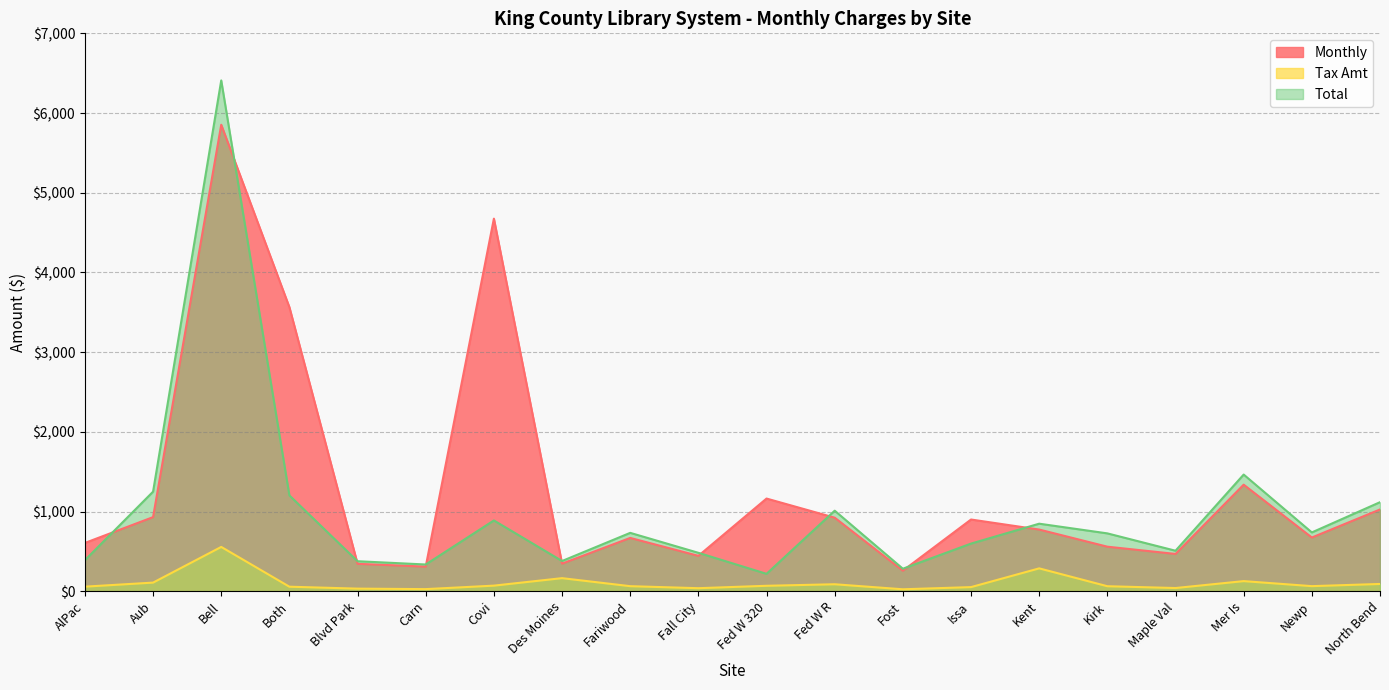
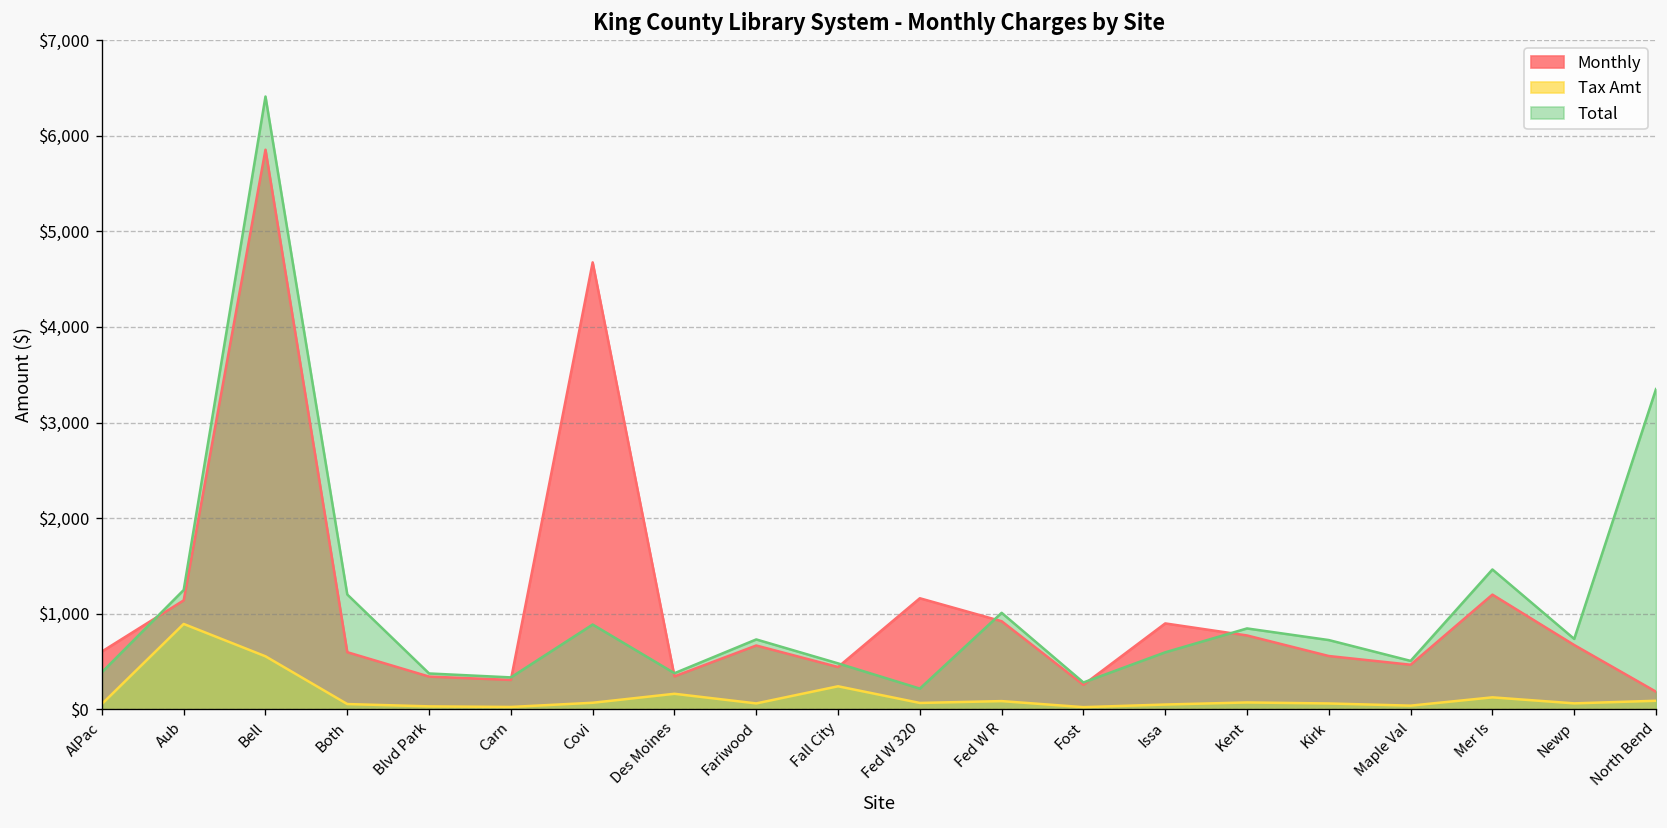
  {
    "Monthly": {
      "AlPac": "$600",
-     "Aub": "$900",
+     "Aub": "$1,100",
      "Bell": "$5,900",
-     "Both": "$3,600",
+     "Both": "$600",
      "Blvd Park": "$300",
      "Covi": "$4,700",
      "Des Moines": "$300",
      "Fariwood": "$700",
      "Fall City": "$400",
      "Fed W 320": "$1,200",
      "Fed W R": "$900",
      "Issa": "$900",
      "Kent": "$800",
      "Kirk": "$600",
      "Maple Val": "$500",
-     "Mer Is": "$1,300",
+     "Mer Is": "$1,200",
      "Newp": "$700",
-     "North Bend": "$1,000"
+     "North Bend": "$200"
    },
    "Tax Amt": {
      "AlPac": "$100",
-     "Aub": "$100",
+     "Aub": "$900",
      "Bell": "$600",
      "Both": "$100",
      "Blvd Park": "$0",
      "Carn": "$0",
      "Covi": "$100",
      "Des Moines": "$200",
      "Fariwood": "$100",
-     "Fall City": "$0",
+     "Fall City": "$200",
      "Fed W 320": "$100",
      "Fed W R": "$100",
      "Fost": "$0",
      "Issa": "$100",
-     "Kent": "$300",
+     "Kent": "$100",
      "Kirk": "$100",
      "Maple Val": "$0",
      "Mer Is": "$100",
      "Newp": "$100",
      "North Bend": "$100"
    },
    "Total": {
      "AlPac": "$400",
      "Aub": "$1,200",
      "Bell": "$6,400",
      "Both": "$1,200",
      "Blvd Park": "$400",
      "Covi": "$900",
      "Des Moines": "$400",
      "Fariwood": "$700",
      "Fall City": "$500",
      "Fed W 320": "$200",
      "Fed W R": "$1,000",
      "Issa": "$600",
      "Kent": "$800",
      "Kirk": "$700",
      "Maple Val": "$500",
      "Mer Is": "$1,500",
      "Newp": "$700",
-     "North Bend": "$1,100"
+     "North Bend": "$3,400"
    }
  }
